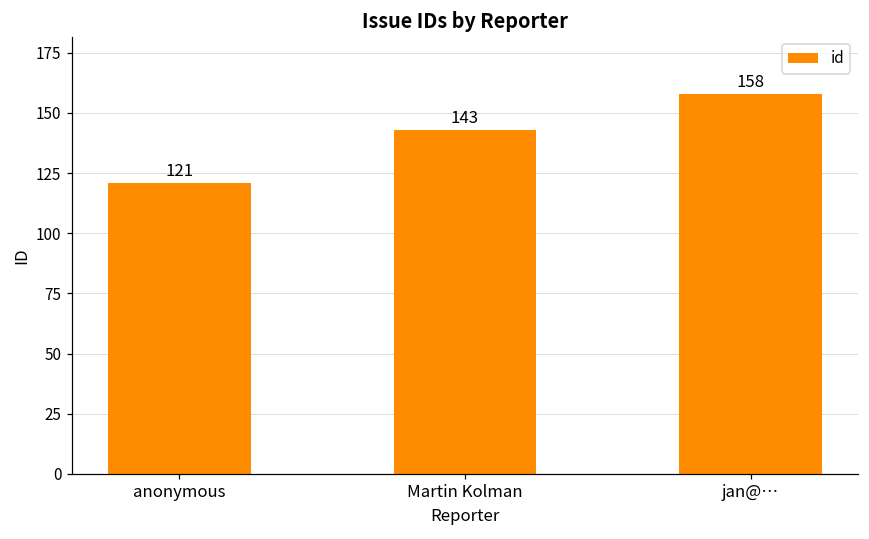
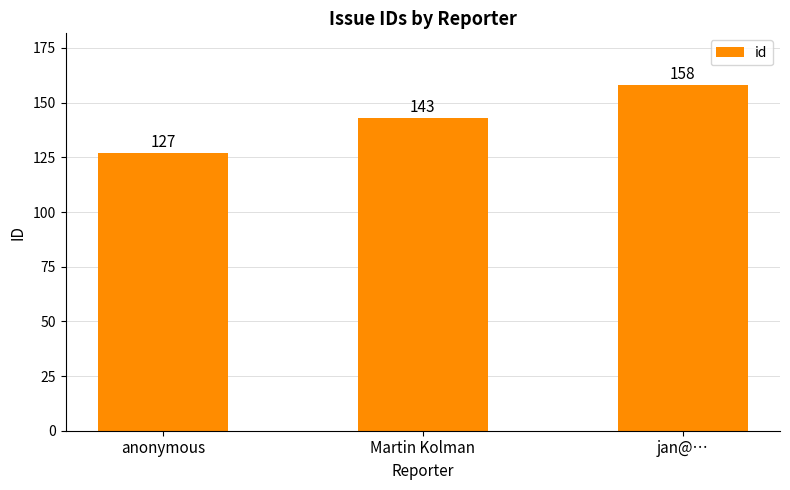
  {
-   "anonymous": 121,
+   "anonymous": 127,
    "Martin Kolman": 143,
    "jan@…": 158
  }
